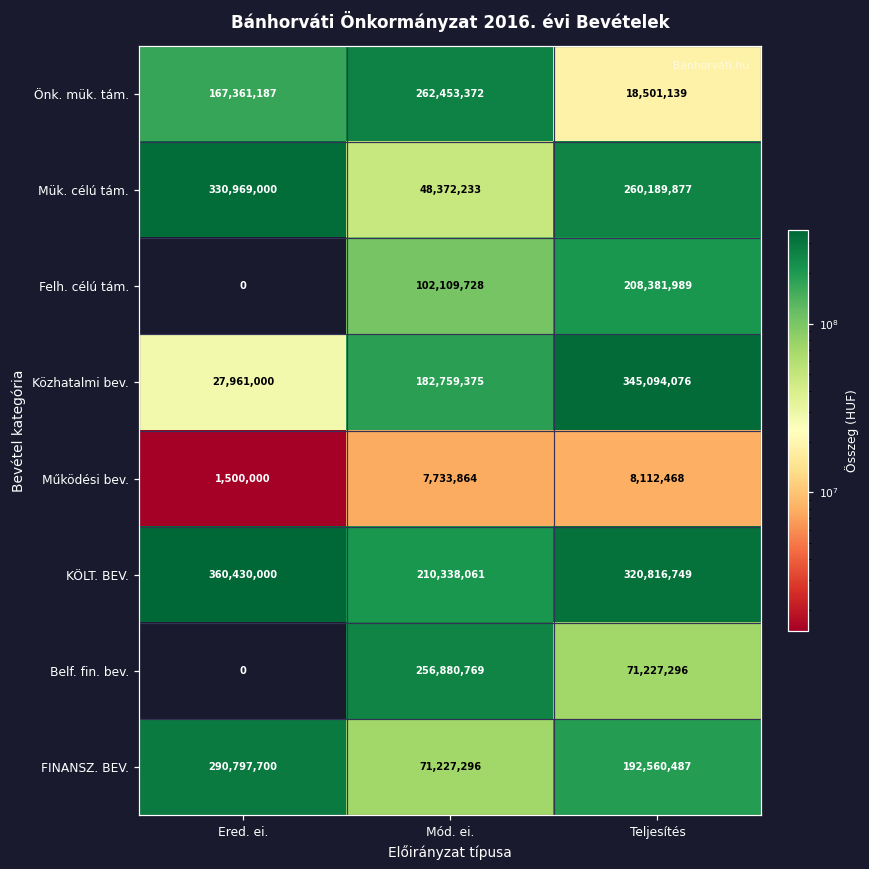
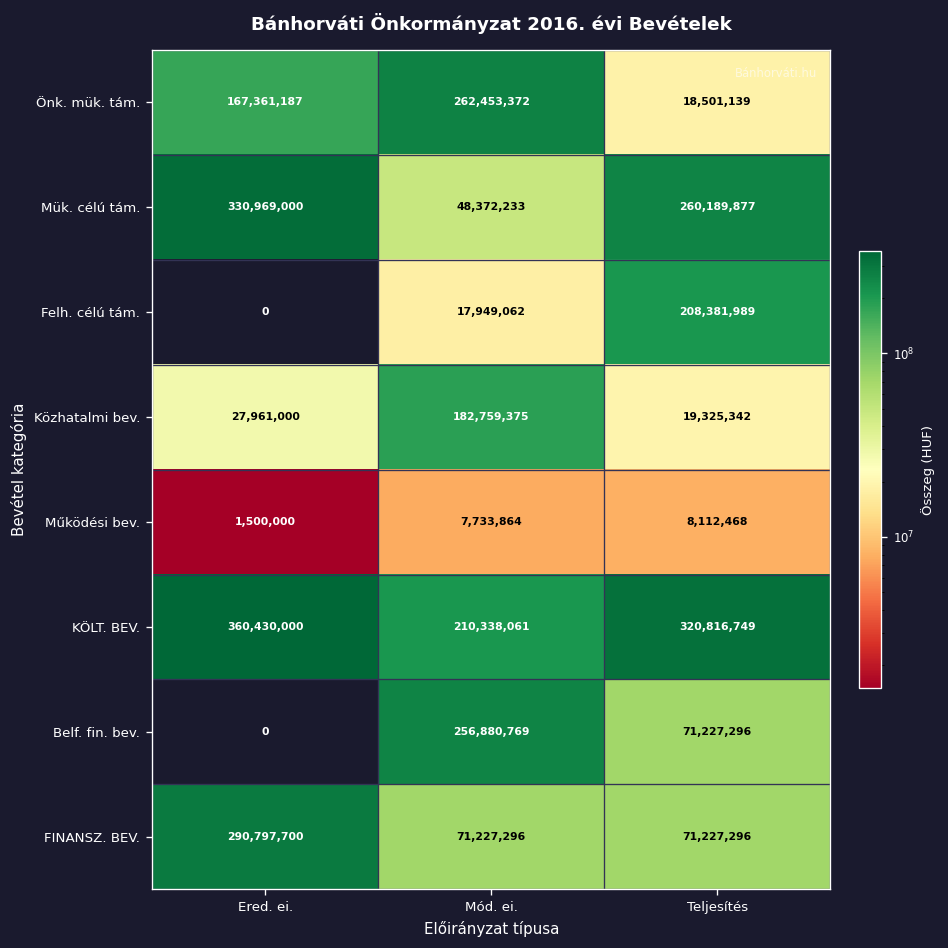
  {
    "Önk. mük. tám.": {
      "Ered. ei.": "167,361,187",
      "Mód. ei.": "262,453,372"
    },
    "Mük. célú tám.": {
      "Ered. ei.": "330,969,000",
      "Mód. ei.": "48,372,233",
      "Teljesítés": "260,189,877"
    },
    "Felh. célú tám.": {
      "Ered. ei.": "0",
-     "Mód. ei.": "102,109,728",
+     "Mód. ei.": "17,949,062",
      "Teljesítés": "208,381,989"
    },
    "Közhatalmi bev.": {
      "Ered. ei.": "27,961,000",
      "Mód. ei.": "182,759,375",
-     "Teljesítés": "345,094,076"
+     "Teljesítés": "19,325,342"
    },
    "Működési bev.": {
      "Ered. ei.": "1,500,000",
      "Mód. ei.": "7,733,864",
      "Teljesítés": "8,112,468"
    },
    "KÖLT. BEV.": {
      "Ered. ei.": "360,430,000",
      "Mód. ei.": "210,338,061",
      "Teljesítés": "320,816,749"
    },
    "Belf. fin. bev.": {
      "Ered. ei.": "0",
      "Mód. ei.": "256,880,769",
      "Teljesítés": "71,227,296"
    },
    "FINANSZ. BEV.": {
      "Ered. ei.": "290,797,700",
      "Mód. ei.": "71,227,296",
-     "Teljesítés": "192,560,487"
+     "Teljesítés": "71,227,296"
    }
  }
